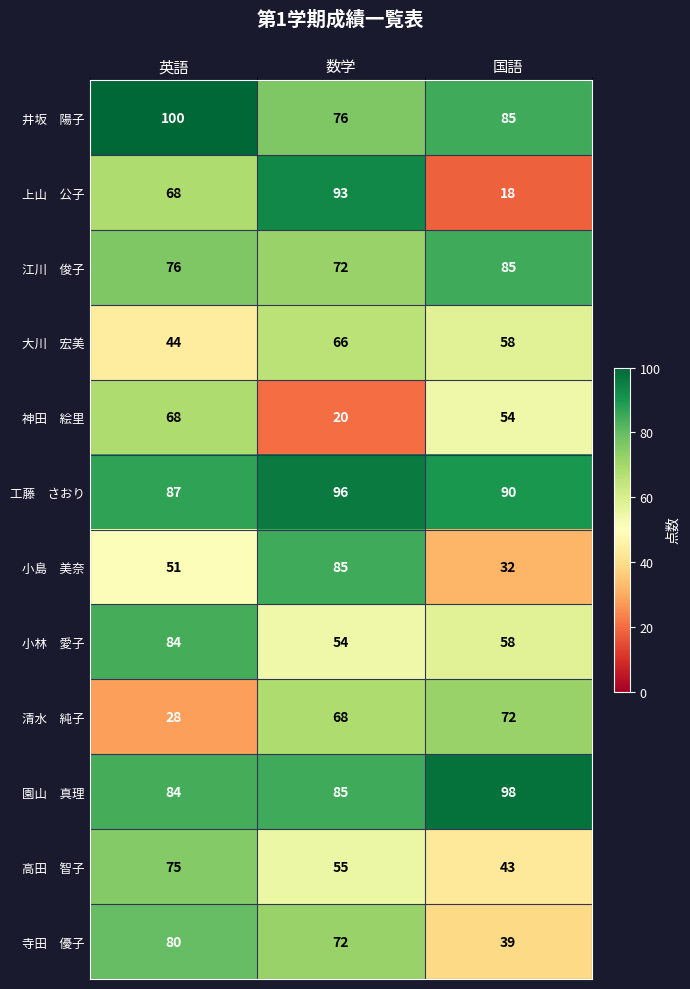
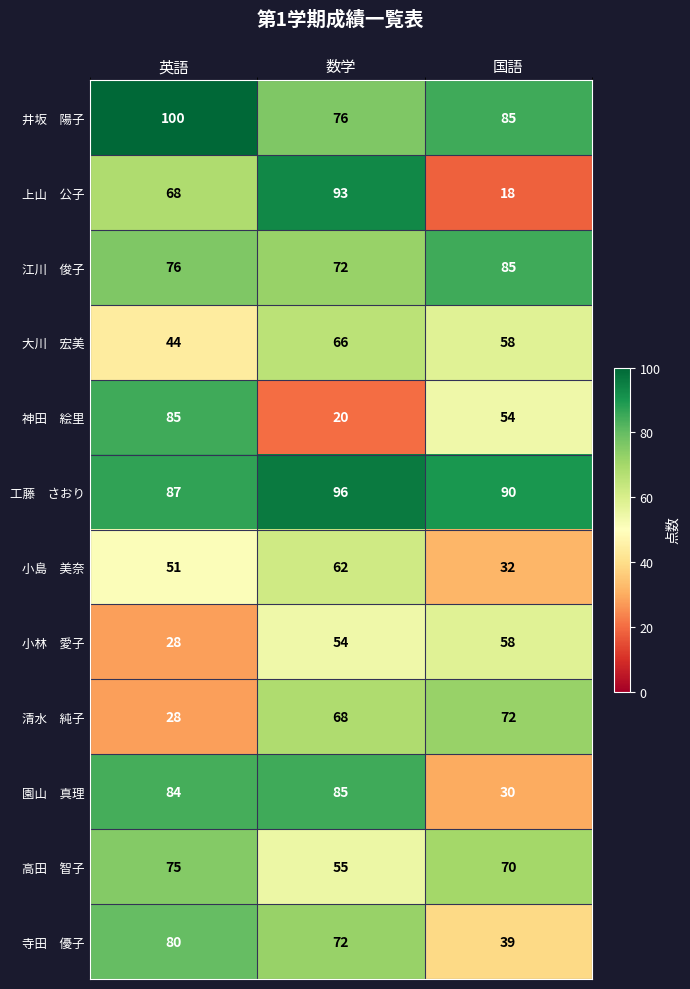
  {
    "井坂 陽子": {
      "英語": 100,
      "数学": 76,
      "国語": 85
    },
    "上山 公子": {
      "英語": 68,
      "数学": 93,
      "国語": 18
    },
    "江川 俊子": {
      "英語": 76,
      "数学": 72,
      "国語": 85
    },
    "大川 宏美": {
      "英語": 44,
      "数学": 66,
      "国語": 58
    },
    "神田 絵里": {
-     "英語": 68,
+     "英語": 85,
      "数学": 20,
      "国語": 54
    },
    "工藤 さおり": {
      "英語": 87,
      "数学": 96,
      "国語": 90
    },
    "小島 美奈": {
      "英語": 51,
-     "数学": 85,
+     "数学": 62,
      "国語": 32
    },
    "小林 愛子": {
-     "英語": 84,
+     "英語": 28,
      "数学": 54,
      "国語": 58
    },
    "清水 純子": {
      "英語": 28,
      "数学": 68,
      "国語": 72
    },
    "園山 真理": {
      "英語": 84,
      "数学": 85,
-     "国語": 98
+     "国語": 30
    },
    "高田 智子": {
      "英語": 75,
      "数学": 55,
-     "国語": 43
+     "国語": 70
    },
    "寺田 優子": {
      "英語": 80,
      "数学": 72,
      "国語": 39
    }
  }
